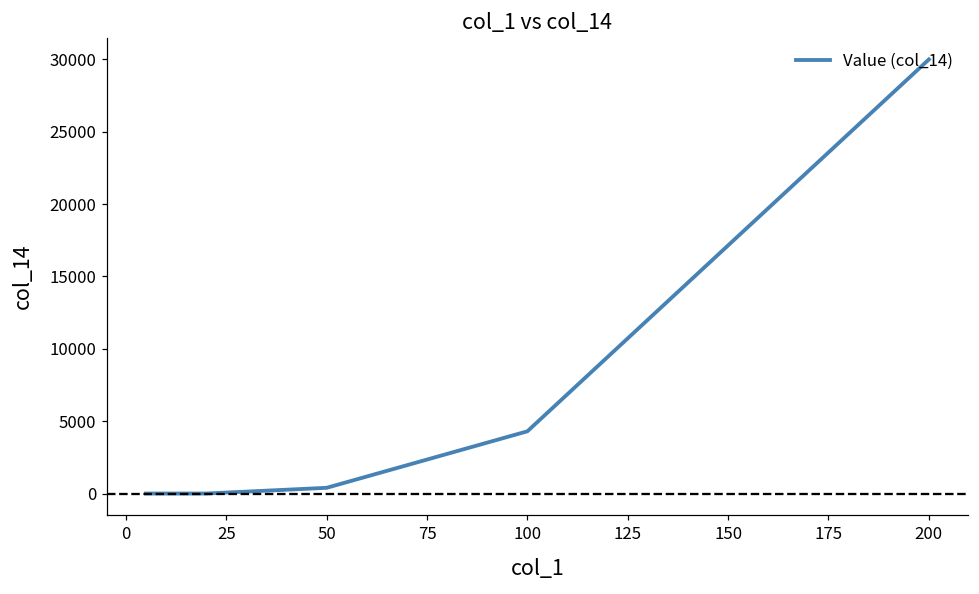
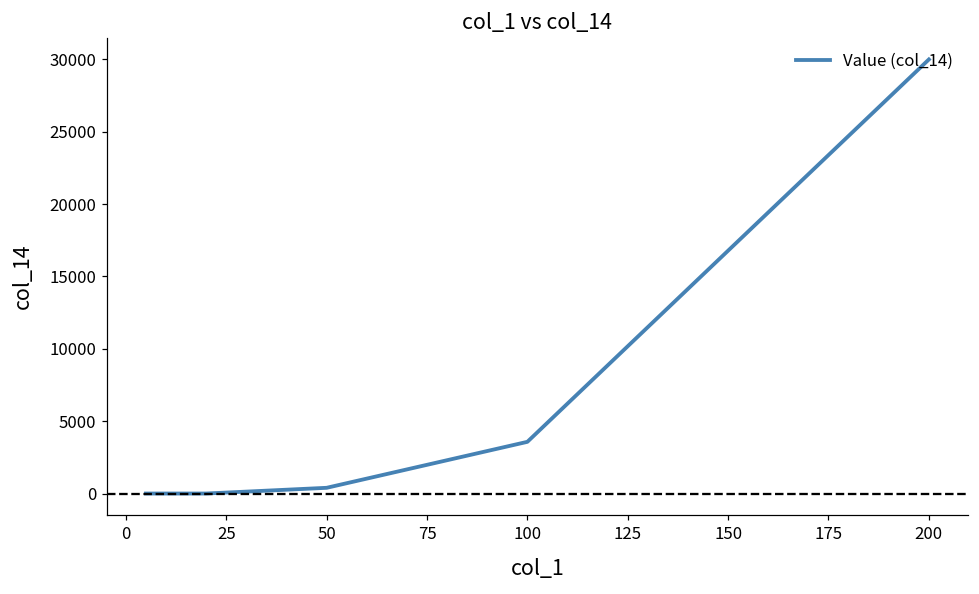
  {
    "50": 400,
-   "100": 4300,
+   "100": 3600,
    "200": 30000
  }
